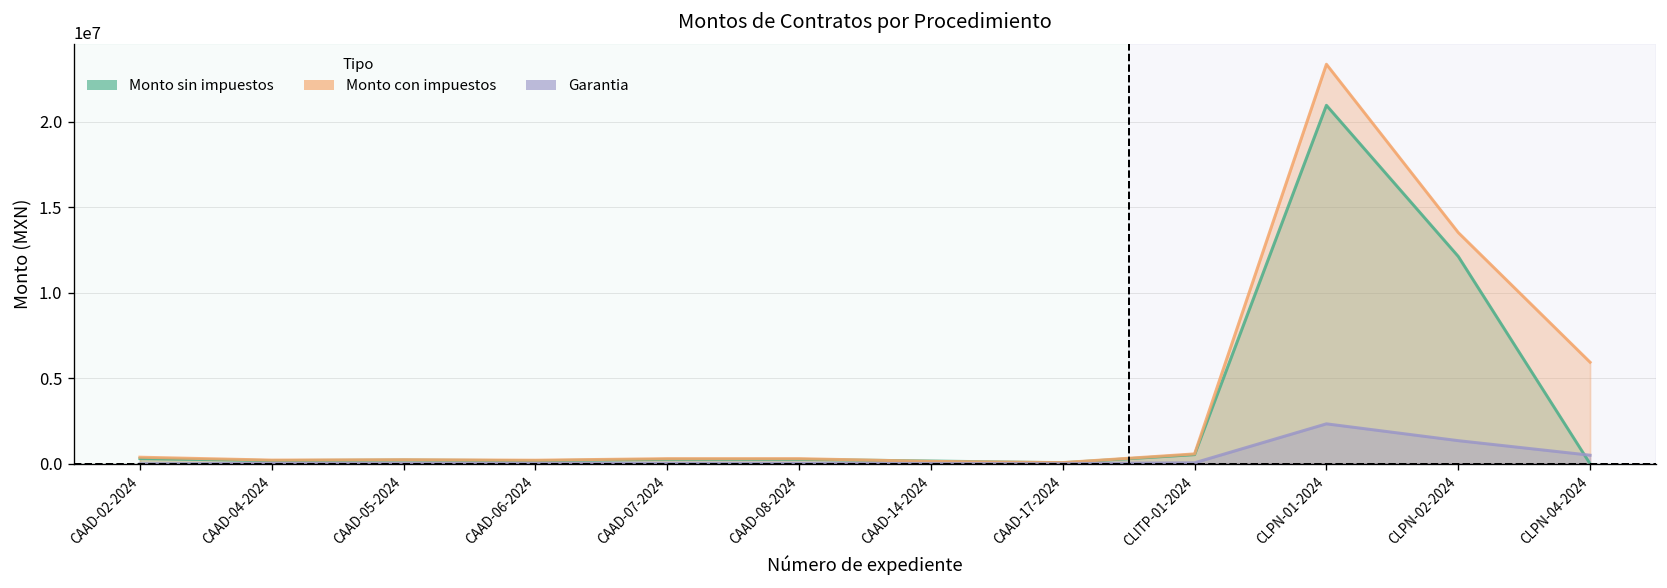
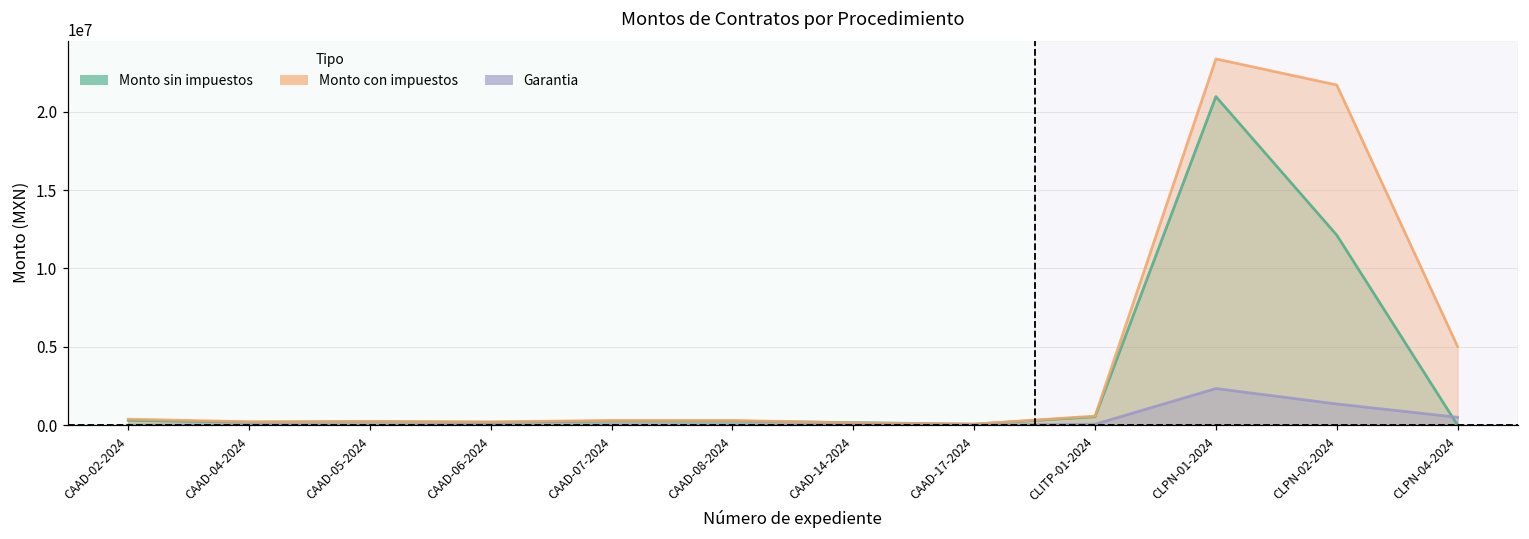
  {
    "Monto con impuestos": {
      "CLPN-01-2024": 23400000,
-     "CLPN-02-2024": 13500000,
-     "CLPN-04-2024": 5900000
+     "CLPN-02-2024": 21700000,
+     "CLPN-04-2024": 5000000
    }
  }
